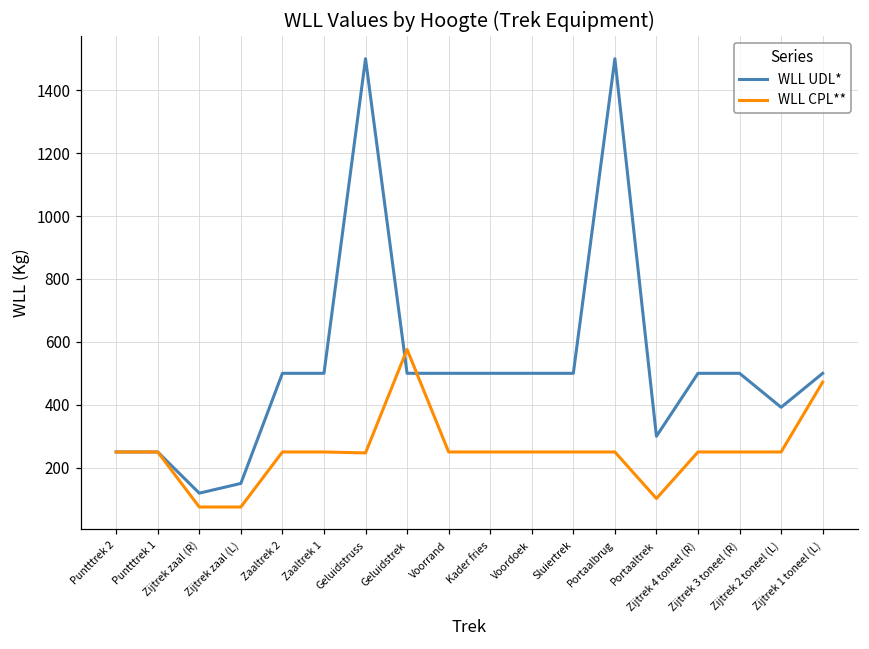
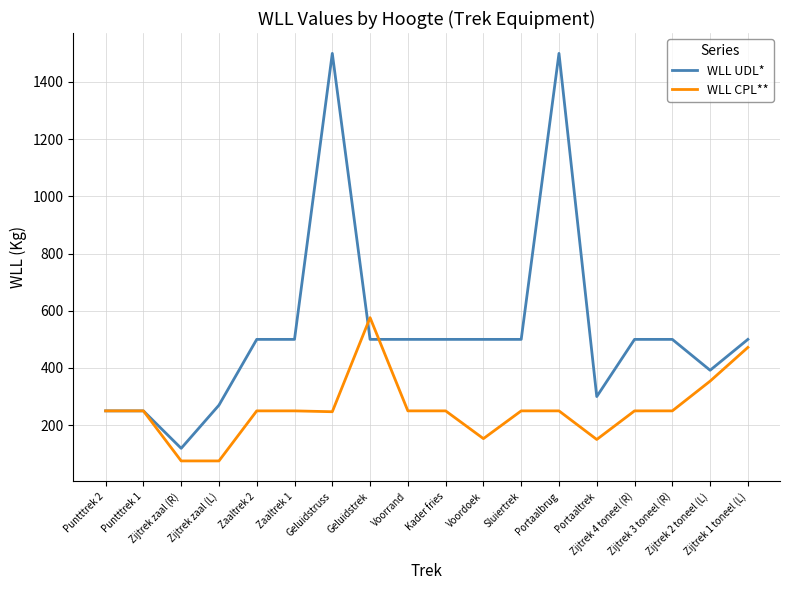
  {
    "WLL UDL*": {
      "Zijtrek zaal (R)": 120,
-     "Zijtrek zaal (L)": 150,
+     "Zijtrek zaal (L)": 270,
      "Zaaltrek 2": 500,
      "Zaaltrek 1": 500,
      "Geluidstruss": 1500,
      "Geluidstrek": 500,
      "Voorrand": 500,
      "Kader fries": 500,
      "Voordoek": 500,
      "Sluiertrek": 500,
      "Portaalbrug": 1500,
      "Portaaltrek": 300,
      "Zijtrek 4 toneel (R)": 500,
      "Zijtrek 3 toneel (R)": 500,
      "Zijtrek 2 toneel (L)": 390,
      "Zijtrek 1 toneel (L)": 500
    },
    "WLL CPL**": {
      "Zijtrek zaal (R)": 80,
      "Zijtrek zaal (L)": 80,
      "Zaaltrek 2": 250,
      "Zaaltrek 1": 250,
      "Geluidstruss": 250,
      "Geluidstrek": 580,
      "Voorrand": 250,
      "Kader fries": 250,
-     "Voordoek": 250,
+     "Voordoek": 150,
      "Sluiertrek": 250,
      "Portaalbrug": 250,
-     "Portaaltrek": 100,
+     "Portaaltrek": 150,
      "Zijtrek 4 toneel (R)": 250,
      "Zijtrek 3 toneel (R)": 250,
-     "Zijtrek 2 toneel (L)": 250,
+     "Zijtrek 2 toneel (L)": 350,
      "Zijtrek 1 toneel (L)": 470
    }
  }
